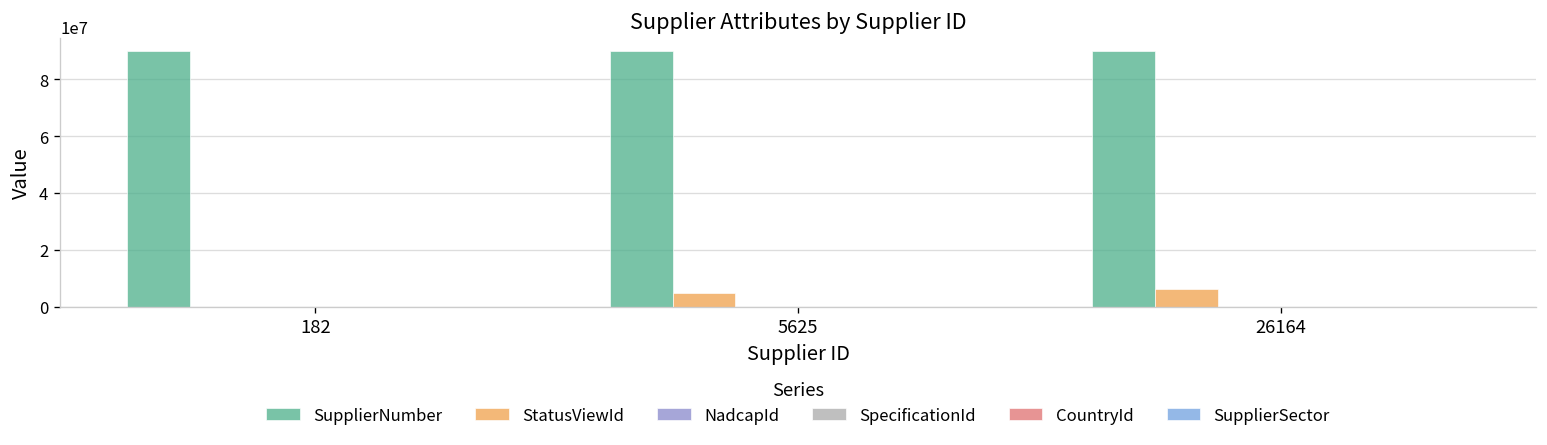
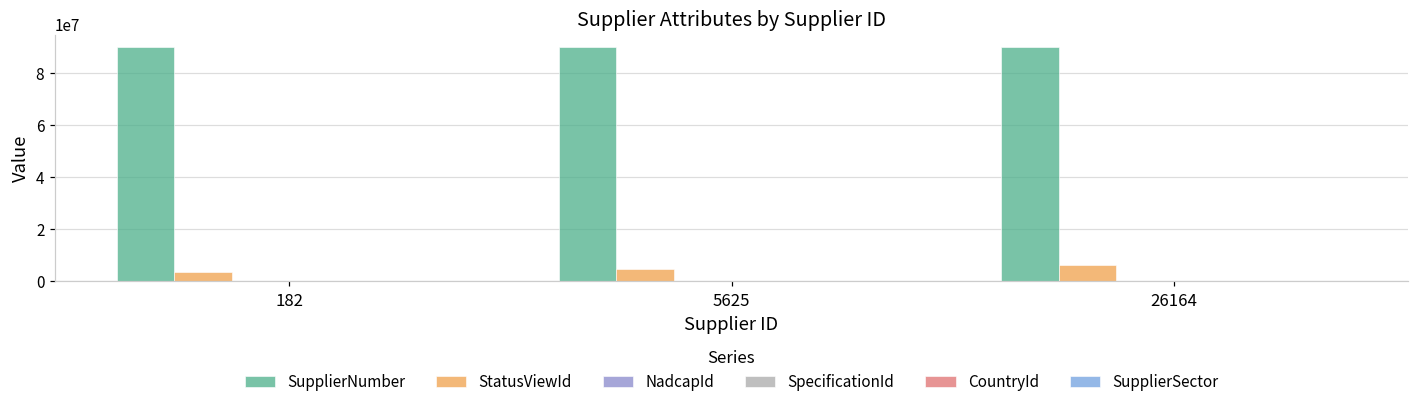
  {
    "SupplierNumber": {
      "182": 90000000,
      "5625": 90000000,
      "26164": 90000000
    },
    "StatusViewId": {
-     "182": 0,
+     "182": 4000000,
      "5625": 5000000,
      "26164": 6000000
    }
  }
